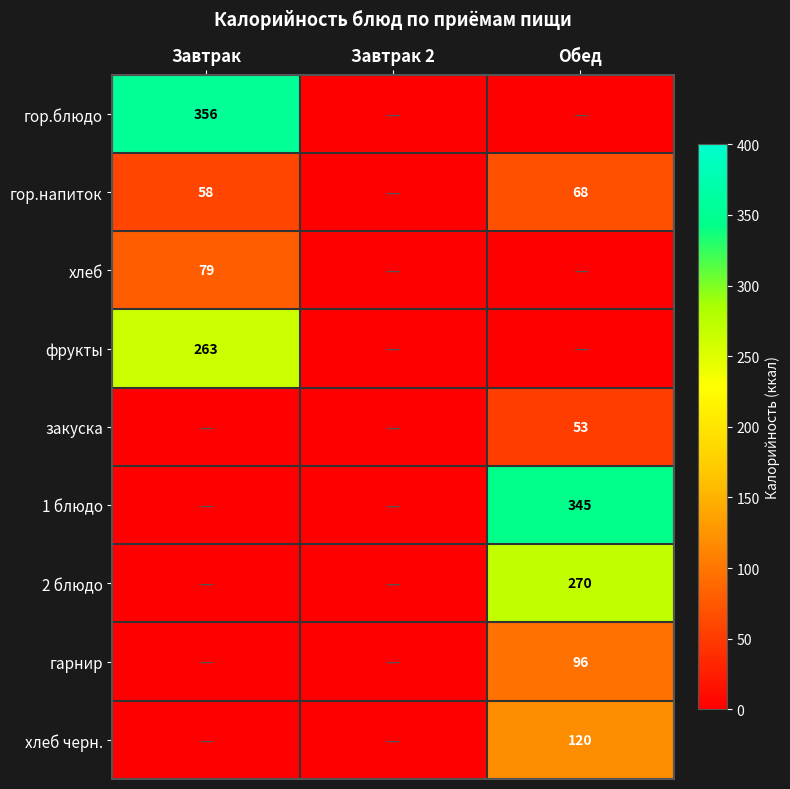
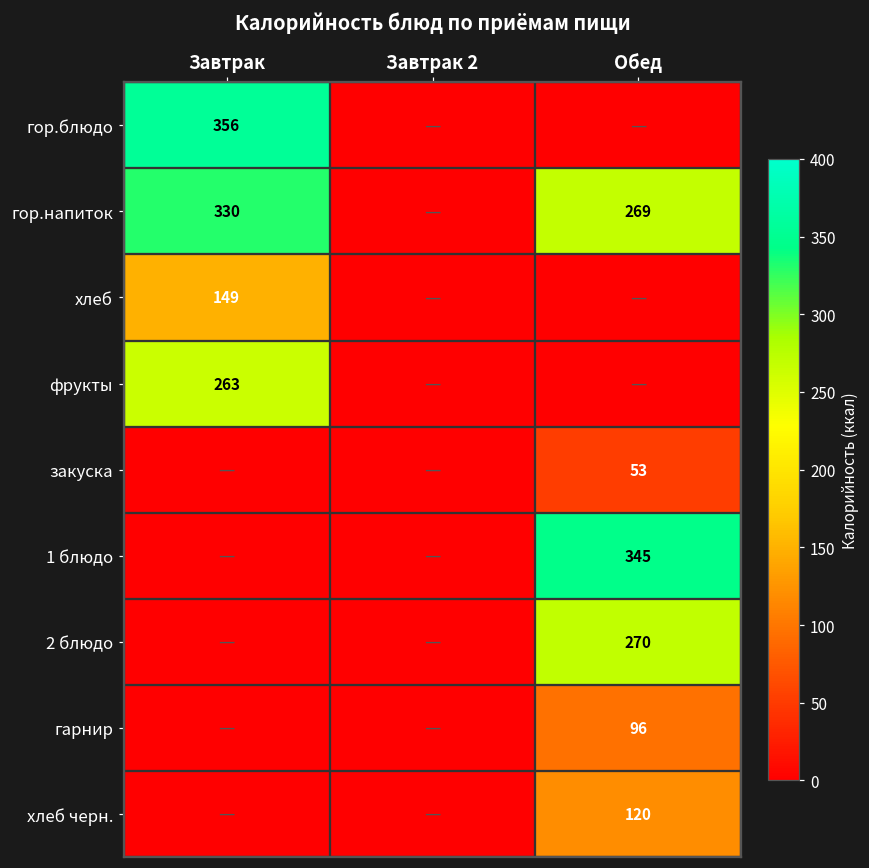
  {
    "гор.блюдо": {
      "Завтрак": 356
    },
    "гор.напиток": {
-     "Завтрак": 58,
-     "Обед": 68
+     "Завтрак": 330,
+     "Обед": 269
    },
    "хлеб": {
-     "Завтрак": 79
+     "Завтрак": 149
    },
    "фрукты": {
      "Завтрак": 263
    },
    "закуска": {
      "Обед": 53
    },
    "1 блюдо": {
      "Обед": 345
    },
    "2 блюдо": {
      "Обед": 270
    },
    "гарнир": {
      "Обед": 96
    },
    "хлеб черн.": {
      "Обед": 120
    }
  }
